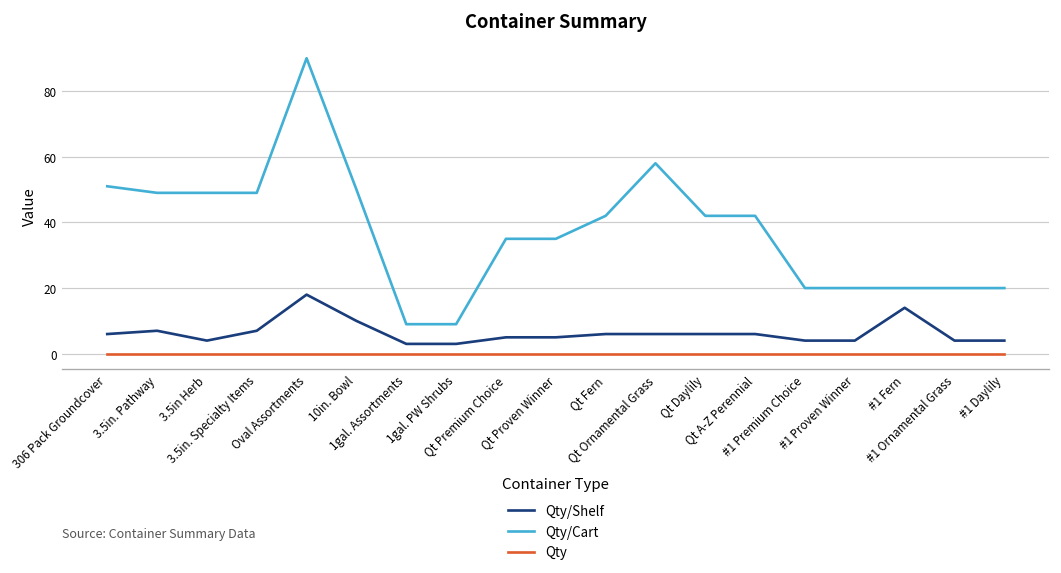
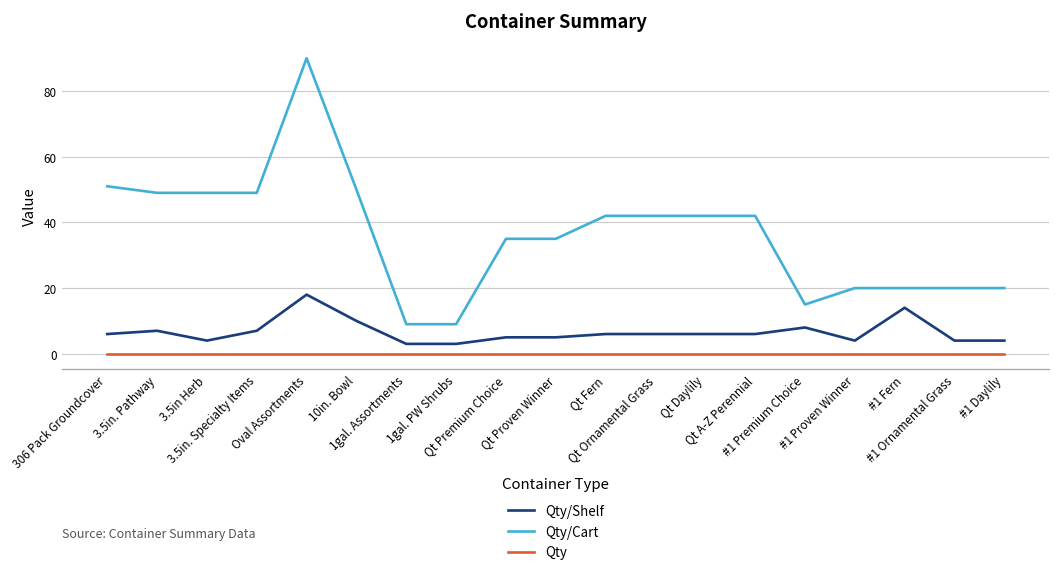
  {
    "Qty/Shelf": {
      "306 Pack Groundcover": 6,
      "3.5in. Pathway": 7,
      "3.5in Herb": 4,
      "3.5in. Specialty Items": 7,
      "Oval Assortments": 18,
      "10in. Bowl": 10,
      "1gal. Assortments": 3,
      "1gal. PW Shrubs": 3,
      "Qt Premium Choice": 5,
      "Qt Proven Winner": 5,
      "Qt Fern": 6,
      "Qt Ornamental Grass": 6,
      "Qt Daylily": 6,
      "Qt A-Z Perennial": 6,
-     "#1 Premium Choice": 4,
+     "#1 Premium Choice": 8,
      "#1 Proven Winner": 4,
      "#1 Fern": 14,
      "#1 Ornamental Grass": 4,
      "#1 Daylily": 4
    },
    "Qty/Cart": {
      "306 Pack Groundcover": 51,
      "3.5in. Pathway": 49,
      "3.5in Herb": 49,
      "3.5in. Specialty Items": 49,
      "Oval Assortments": 90,
      "10in. Bowl": 50,
      "1gal. Assortments": 9,
      "1gal. PW Shrubs": 9,
      "Qt Premium Choice": 35,
      "Qt Proven Winner": 35,
      "Qt Fern": 42,
-     "Qt Ornamental Grass": 58,
+     "Qt Ornamental Grass": 42,
      "Qt Daylily": 42,
      "Qt A-Z Perennial": 42,
-     "#1 Premium Choice": 20,
+     "#1 Premium Choice": 15,
      "#1 Proven Winner": 20,
      "#1 Fern": 20,
      "#1 Ornamental Grass": 20,
      "#1 Daylily": 20
    },
    "Qty": {
      "306 Pack Groundcover": 0,
      "3.5in. Pathway": 0,
      "3.5in Herb": 0,
      "3.5in. Specialty Items": 0,
      "Oval Assortments": 0,
      "10in. Bowl": 0,
      "1gal. Assortments": 0,
      "1gal. PW Shrubs": 0,
      "Qt Premium Choice": 0,
      "Qt Proven Winner": 0,
      "Qt Fern": 0,
      "Qt Ornamental Grass": 0,
      "Qt Daylily": 0,
      "Qt A-Z Perennial": 0,
      "#1 Premium Choice": 0,
      "#1 Proven Winner": 0,
      "#1 Fern": 0,
      "#1 Ornamental Grass": 0,
      "#1 Daylily": 0
    }
  }
